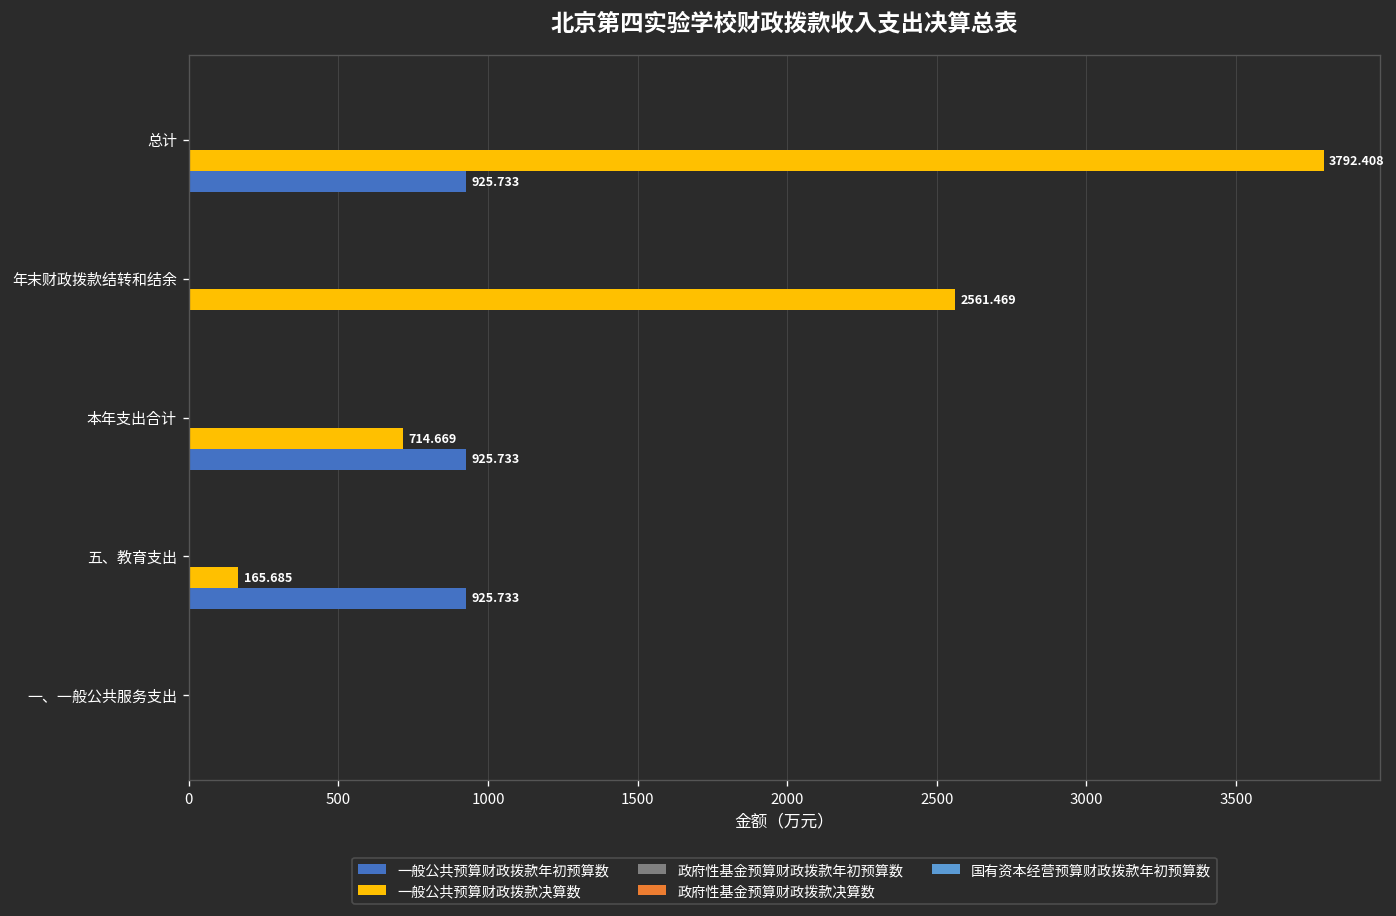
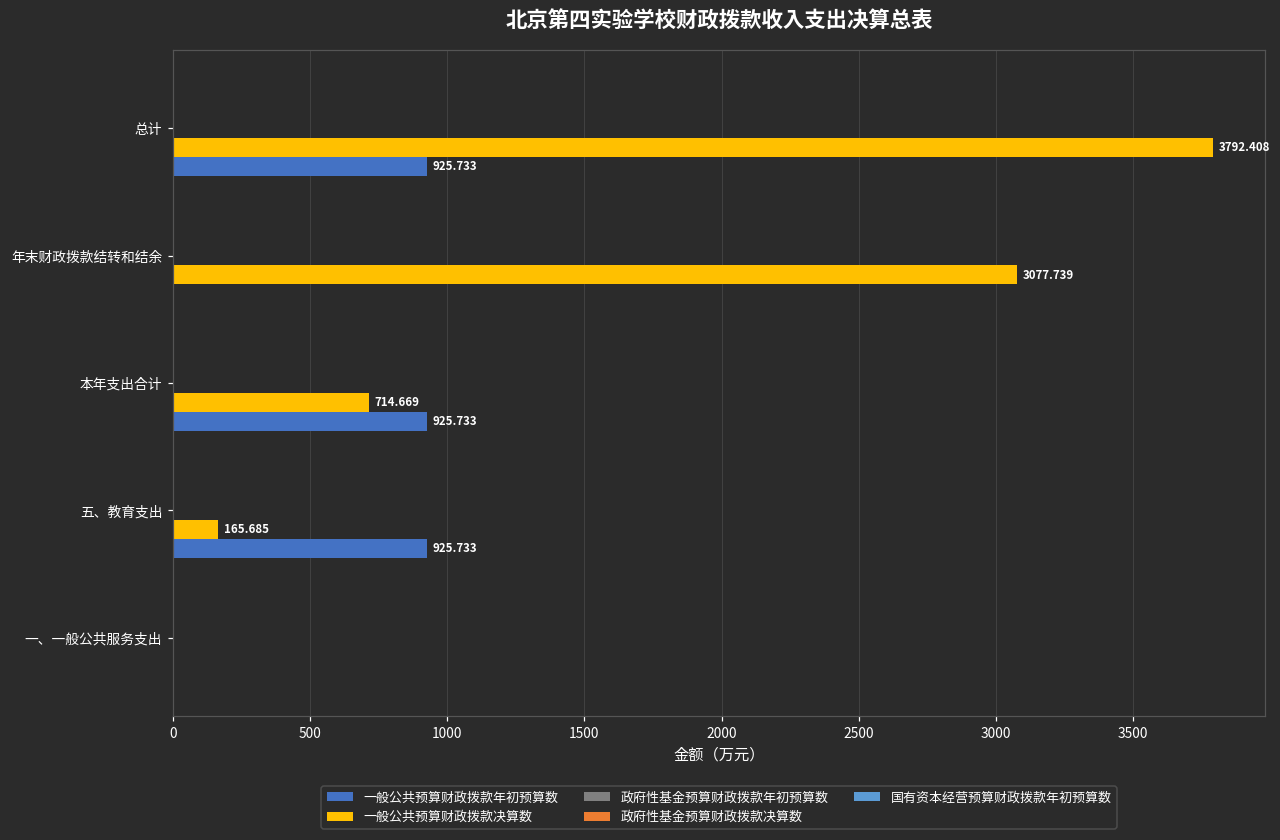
  {
    "一般公共预算财政拨款决算数": {
      "总计": 3792.408,
-     "年末财政拨款结转和结余": 2561.469,
+     "年末财政拨款结转和结余": 3077.739,
      "本年支出合计": 714.669,
      "五、教育支出": 165.685
    },
    "政府性基金预算财政拨款年初预算数": {
      "总计": 0,
      "年末财政拨款结转和结余": 0,
      "本年支出合计": 0,
      "五、教育支出": 0,
      "一、一般公共服务支出": 0
    },
    "政府性基金预算财政拨款决算数": {
      "总计": 0,
      "年末财政拨款结转和结余": 0,
      "本年支出合计": 0,
      "五、教育支出": 0,
      "一、一般公共服务支出": 0
    }
  }
